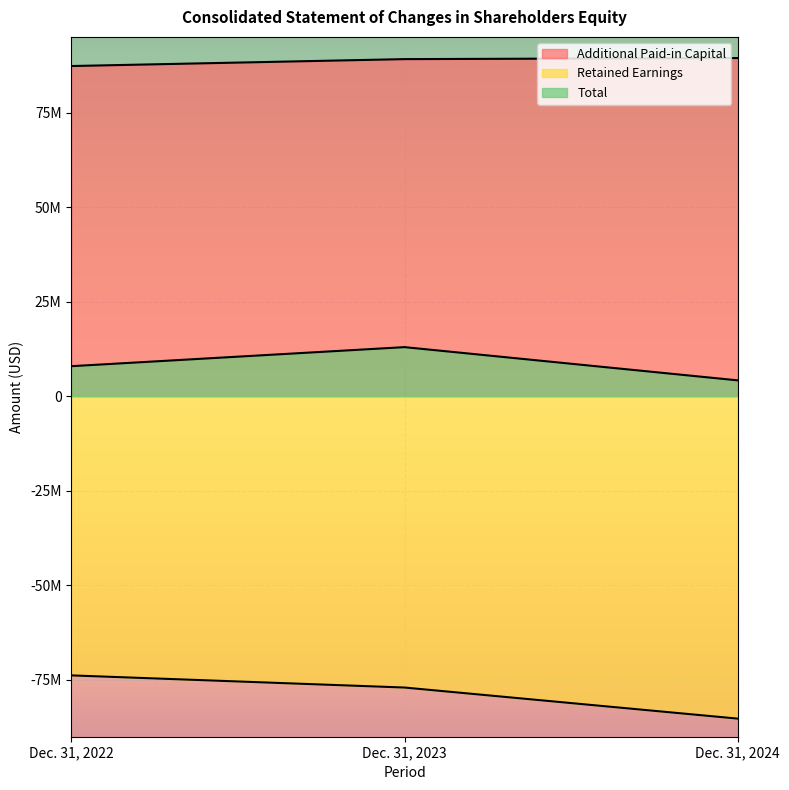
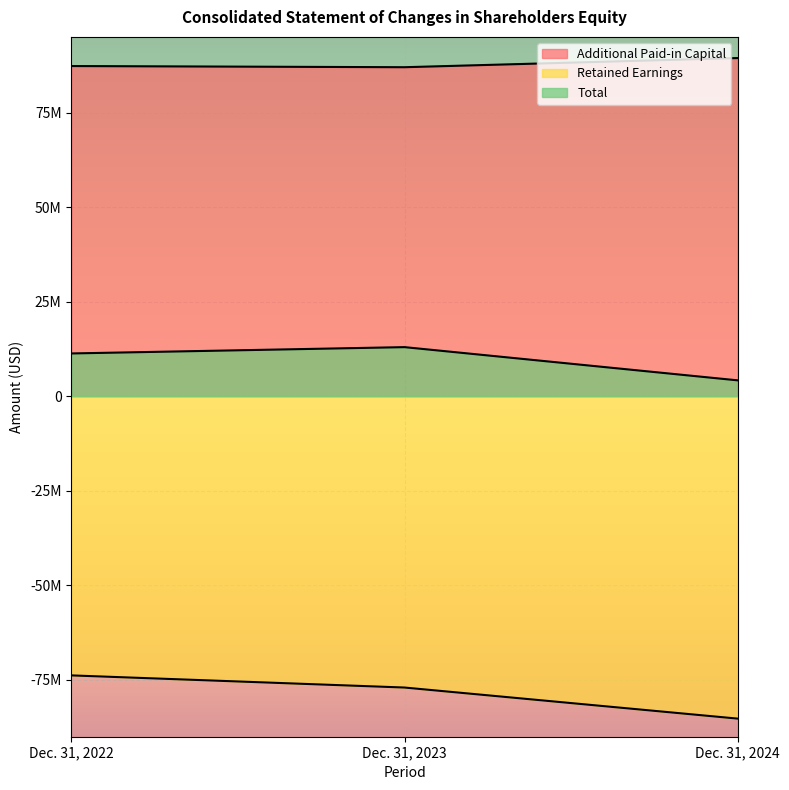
  {
    "Additional Paid-in Capital": {
      "Dec. 31, 2022": 87000000,
-     "Dec. 31, 2023": 89000000,
+     "Dec. 31, 2023": 87000000,
      "Dec. 31, 2024": 89000000
    },
    "Total": {
-     "Dec. 31, 2022": 8000000,
+     "Dec. 31, 2022": 11000000,
      "Dec. 31, 2023": 13000000,
      "Dec. 31, 2024": 4000000
    }
  }
